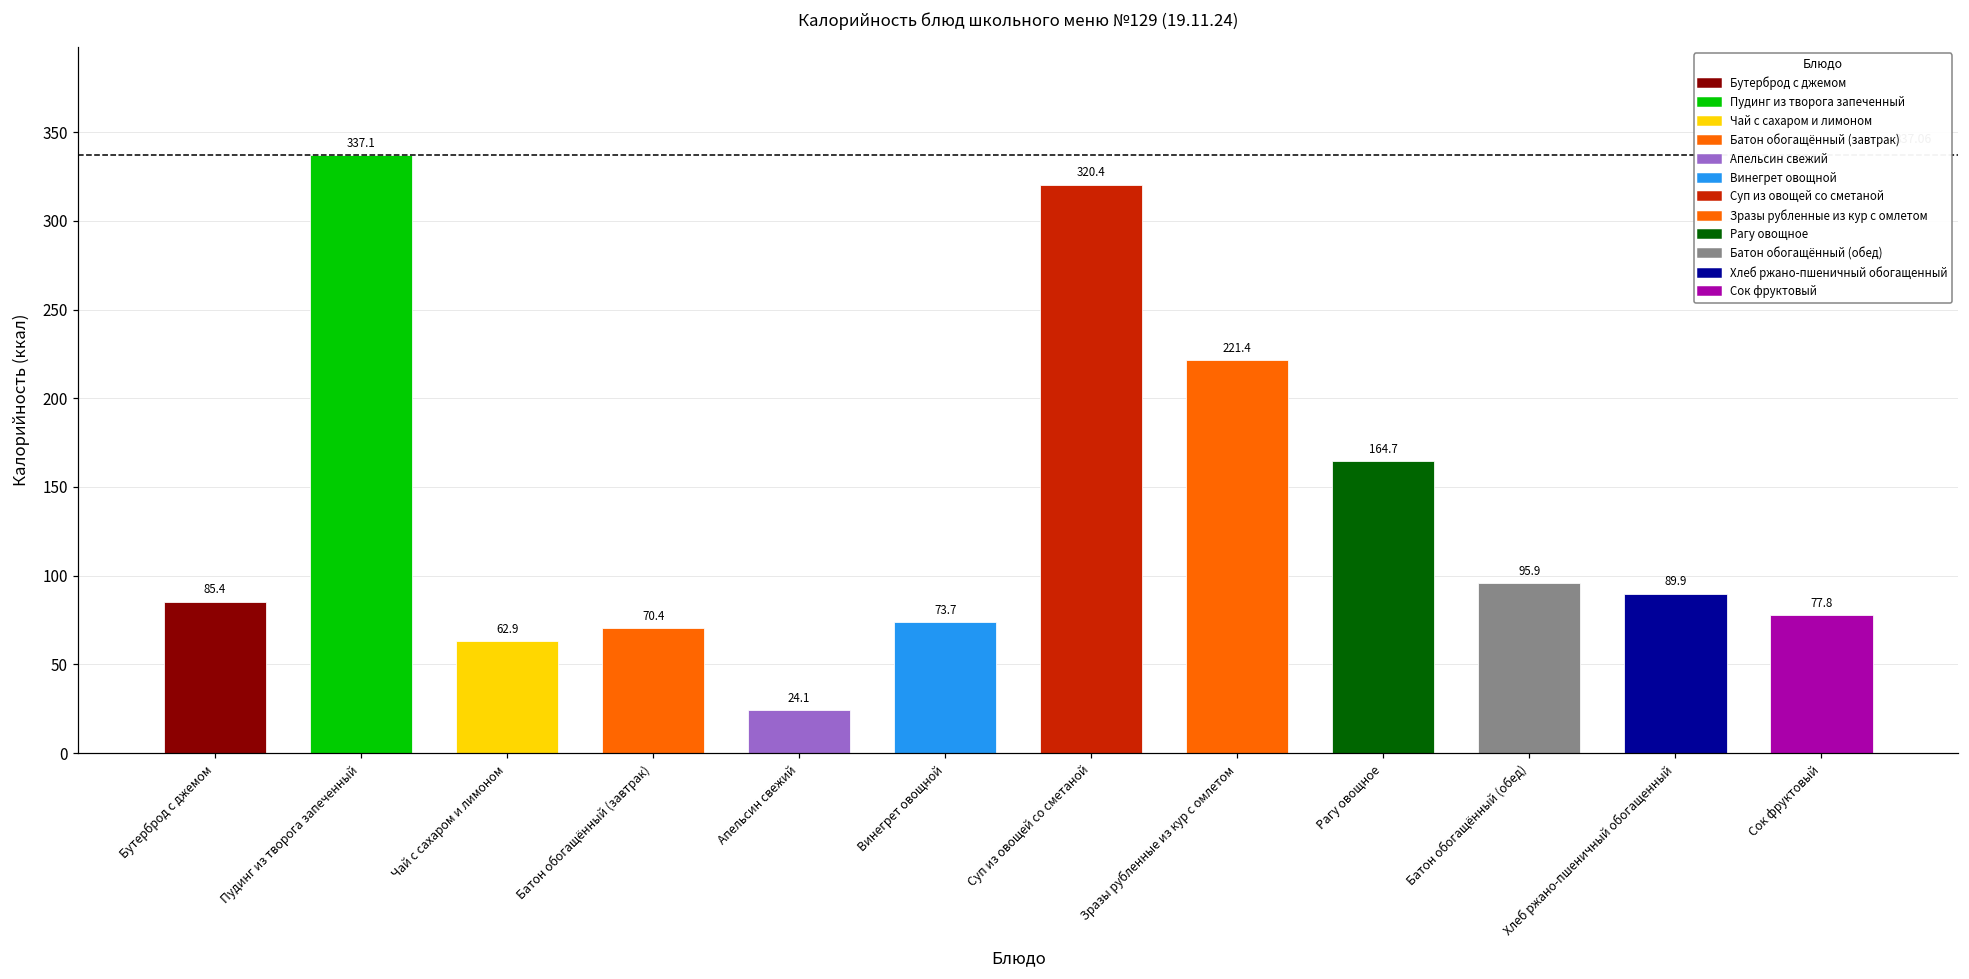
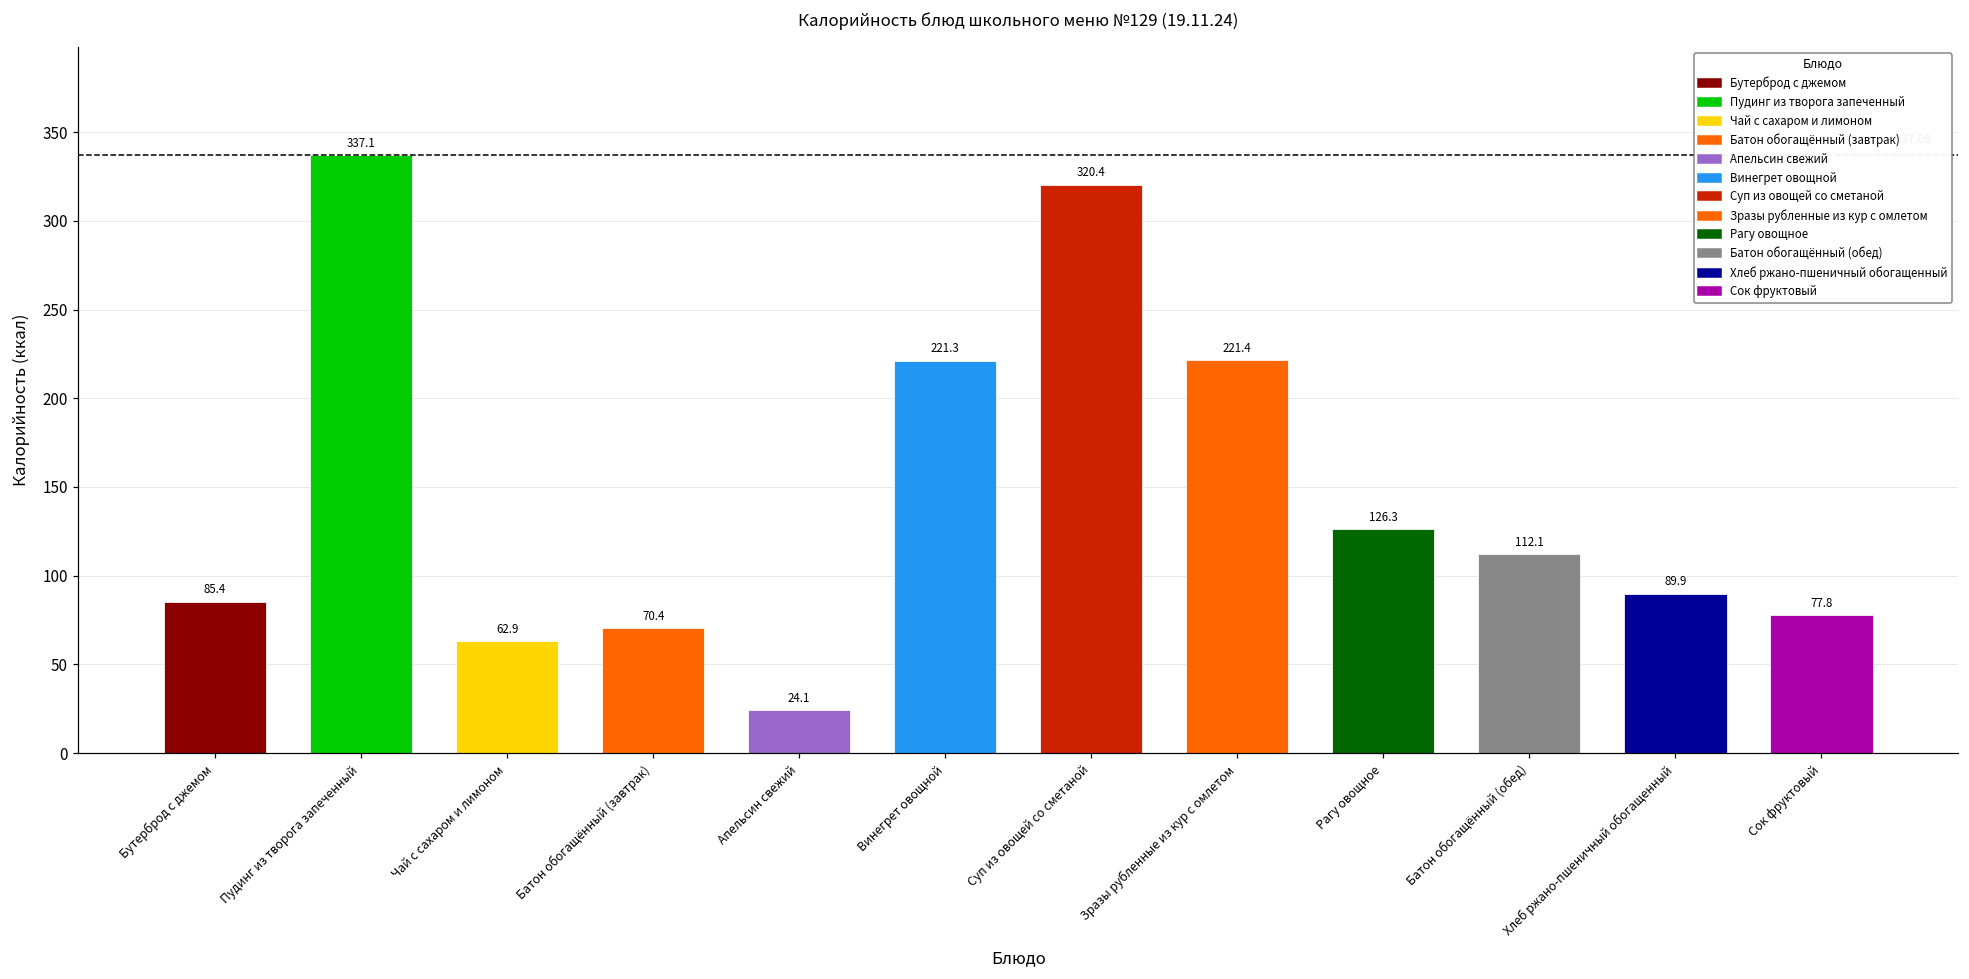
  {
    "Бутерброд с джемом": 85.4,
    "Пудинг из творога запеченный": 337.1,
    "Чай с сахаром и лимоном": 62.9,
    "Батон обогащённый (завтрак)": 70.4,
    "Апельсин свежий": 24.1,
-   "Винегрет овощной": 73.7,
+   "Винегрет овощной": 221.3,
    "Суп из овощей со сметаной": 320.4,
    "Зразы рубленные из кур с омлетом": 221.4,
-   "Рагу овощное": 164.7,
-   "Батон обогащённый (обед)": 95.9,
+   "Рагу овощное": 126.3,
+   "Батон обогащённый (обед)": 112.1,
    "Хлеб ржано-пшеничный обогащенный": 89.9,
    "Сок фруктовый": 77.8
  }
